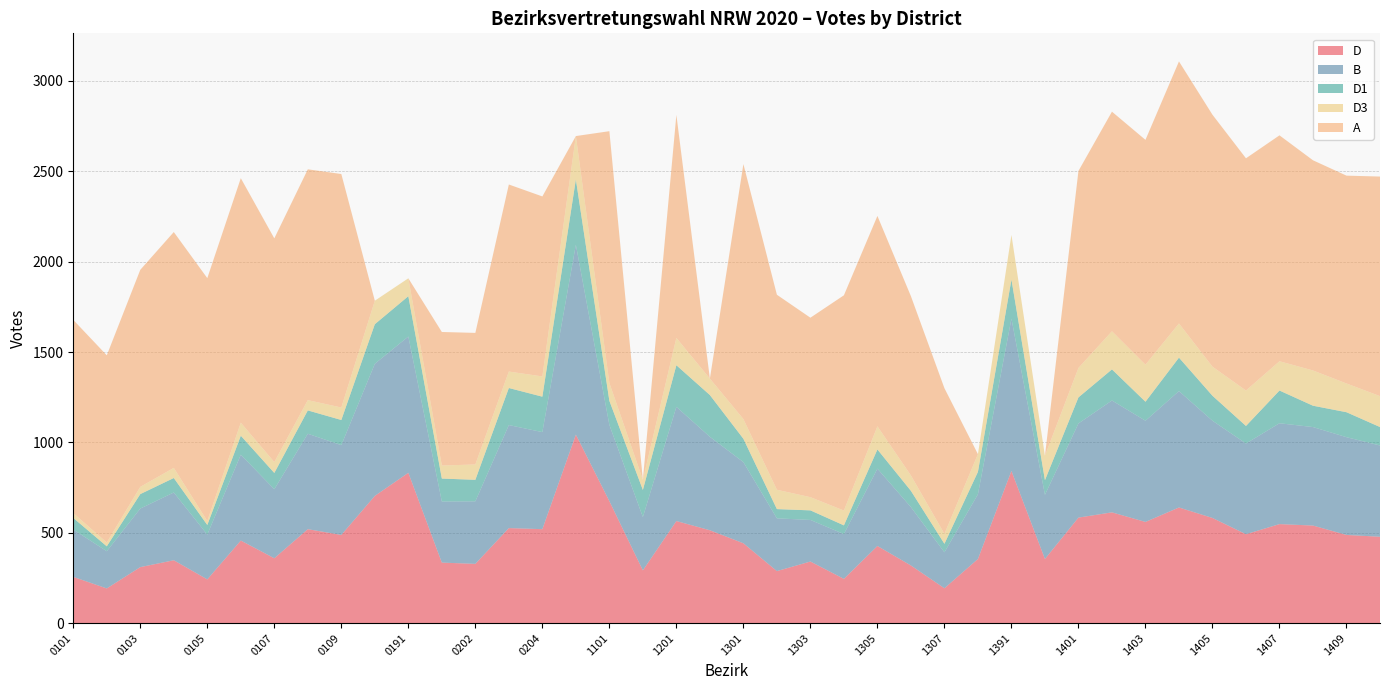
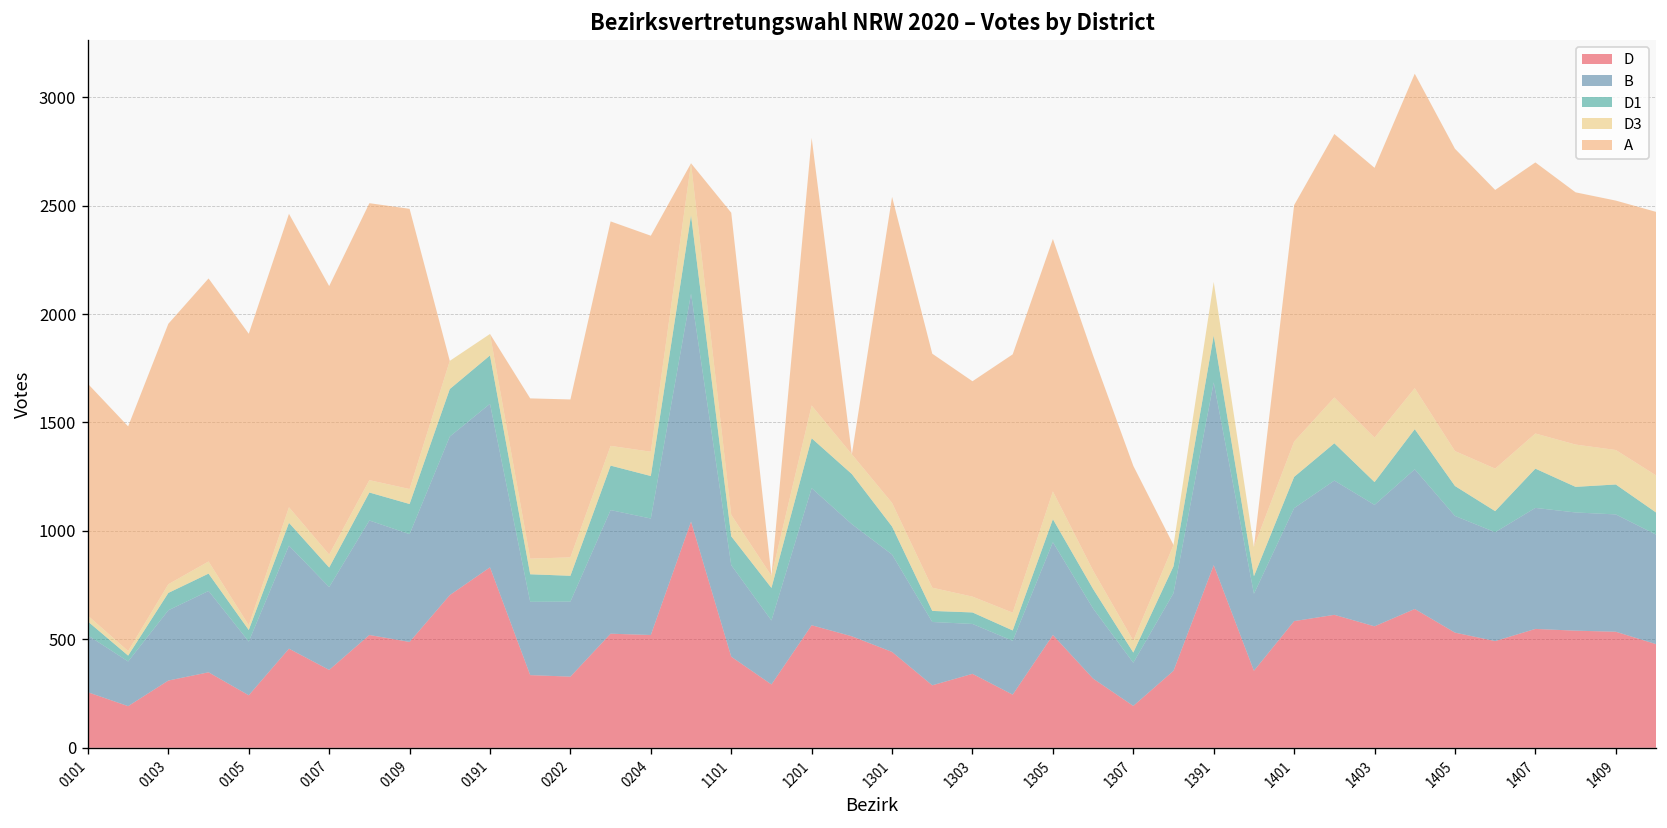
  {
    "D": {
      "0101": 260,
      "0103": 310,
      "0105": 240,
      "0107": 360,
      "0109": 490,
      "0191": 830,
      "0202": 330,
      "0204": 520,
-     "1101": 680,
+     "1101": 420,
      "1201": 570,
      "1301": 440,
      "1303": 340,
-     "1305": 430,
+     "1305": 520,
      "1307": 190,
      "1391": 840,
      "1401": 580,
      "1403": 560,
-     "1405": 580,
+     "1405": 530,
      "1407": 550,
-     "1409": 490
+     "1409": 540
    }
  }
